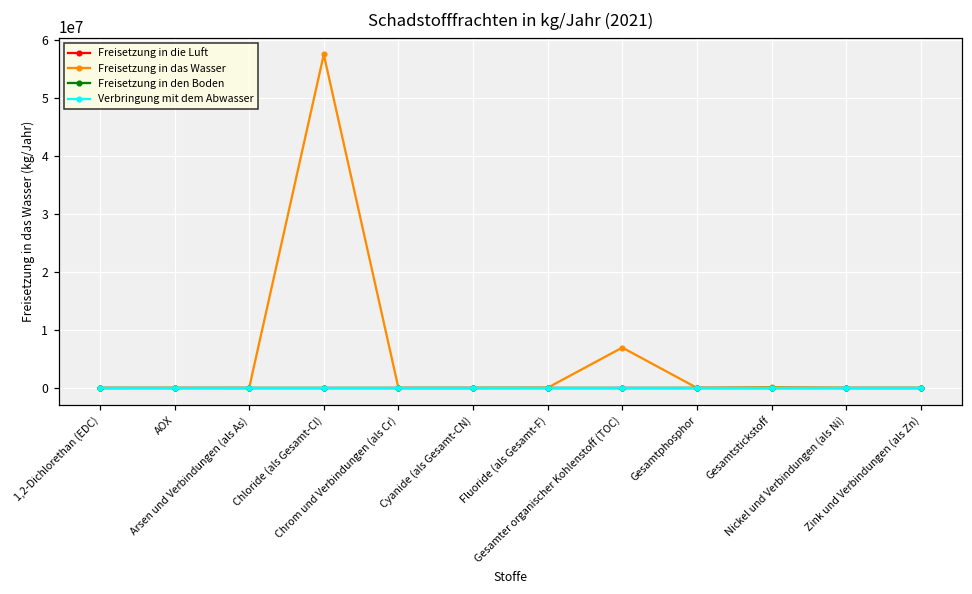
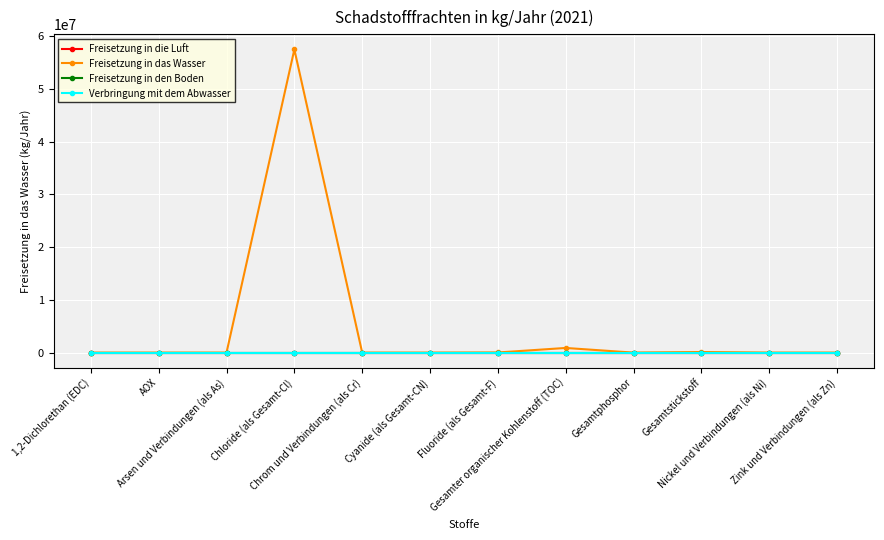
  {
    "Verbringung mit dem Abwasser": {
      "Chloride (als Gesamt-Cl)": 0,
      "Gesamter organischer Kohlenstoff (TOC)": 0
    },
    "Freisetzung in das Wasser": {
      "Chloride (als Gesamt-Cl)": 57000000,
-     "Gesamter organischer Kohlenstoff (TOC)": 7000000
+     "Gesamter organischer Kohlenstoff (TOC)": 1000000
    }
  }
